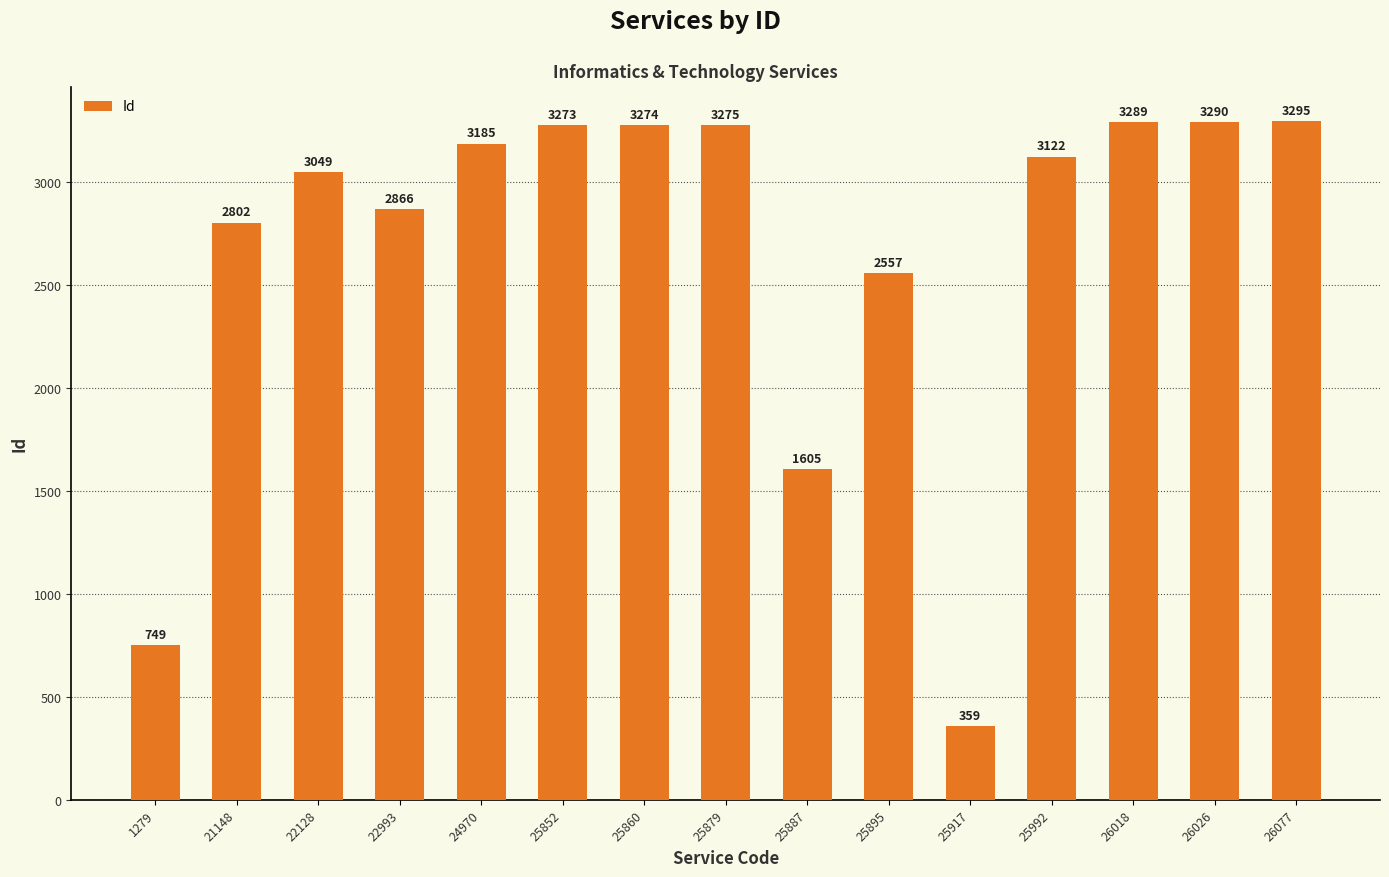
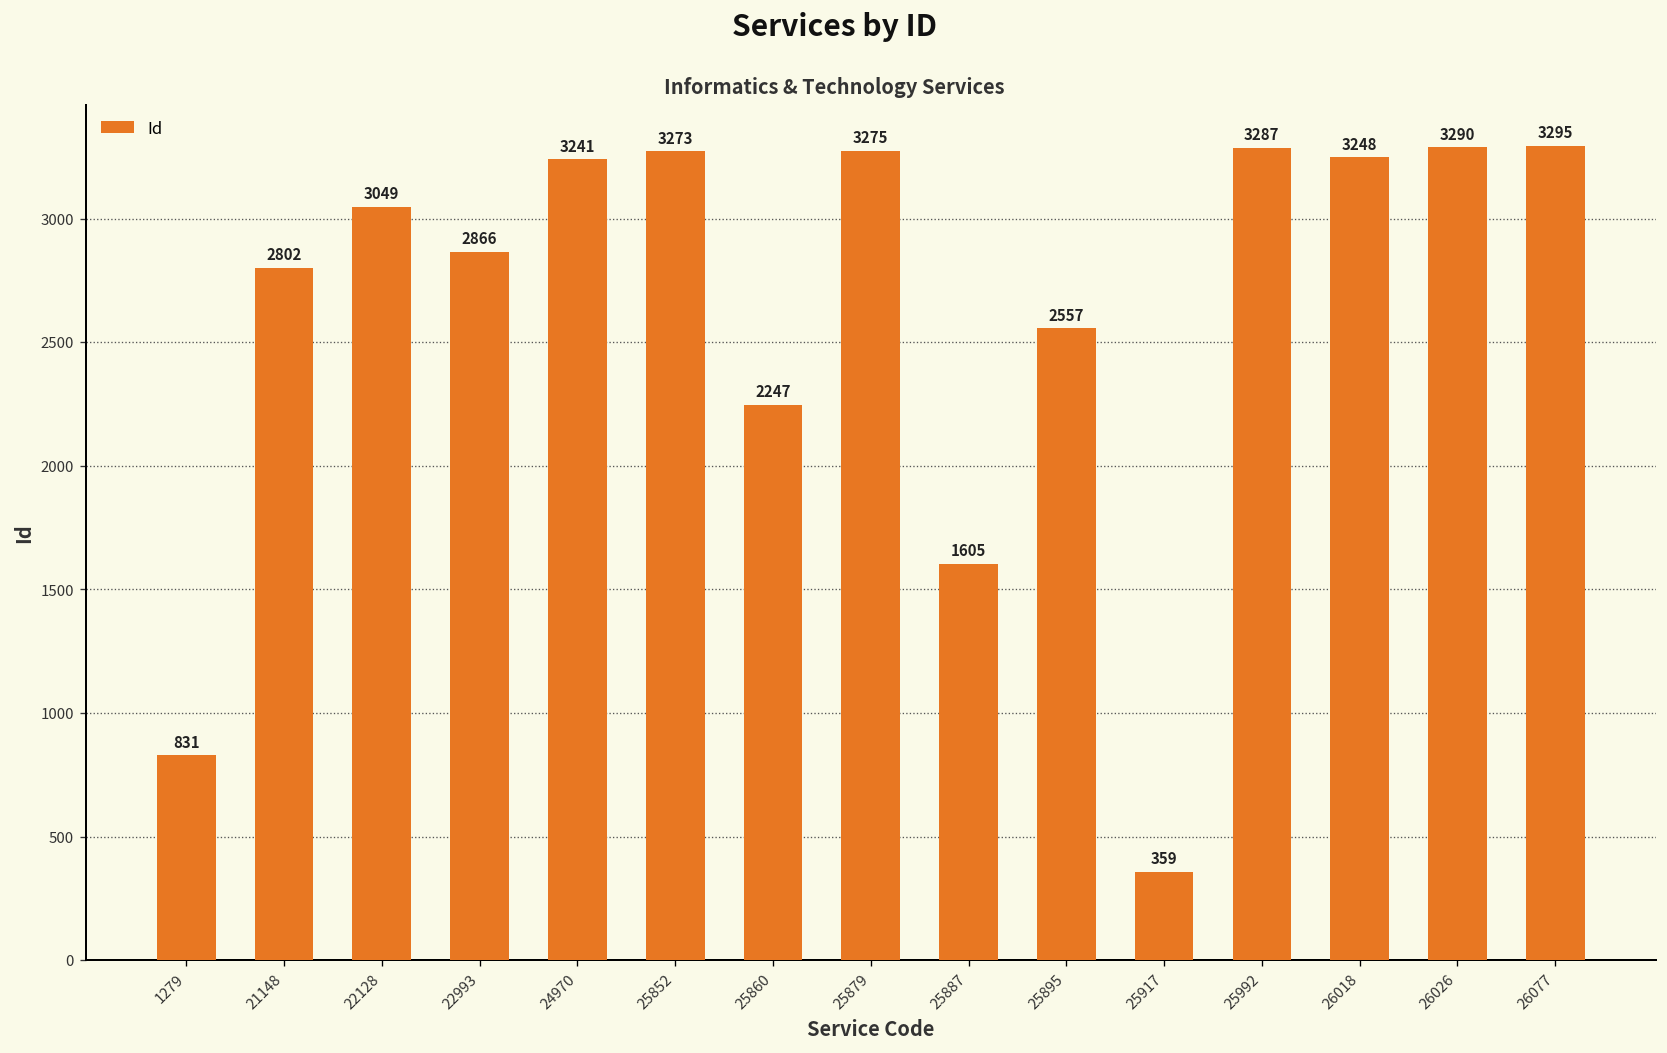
  {
-   "1279": 749,
+   "1279": 831,
    "21148": 2802,
    "22128": 3049,
    "22993": 2866,
-   "24970": 3185,
+   "24970": 3241,
    "25852": 3273,
-   "25860": 3274,
+   "25860": 2247,
    "25879": 3275,
    "25887": 1605,
    "25895": 2557,
    "25917": 359,
-   "25992": 3122,
-   "26018": 3289,
+   "25992": 3287,
+   "26018": 3248,
    "26026": 3290,
    "26077": 3295
  }
